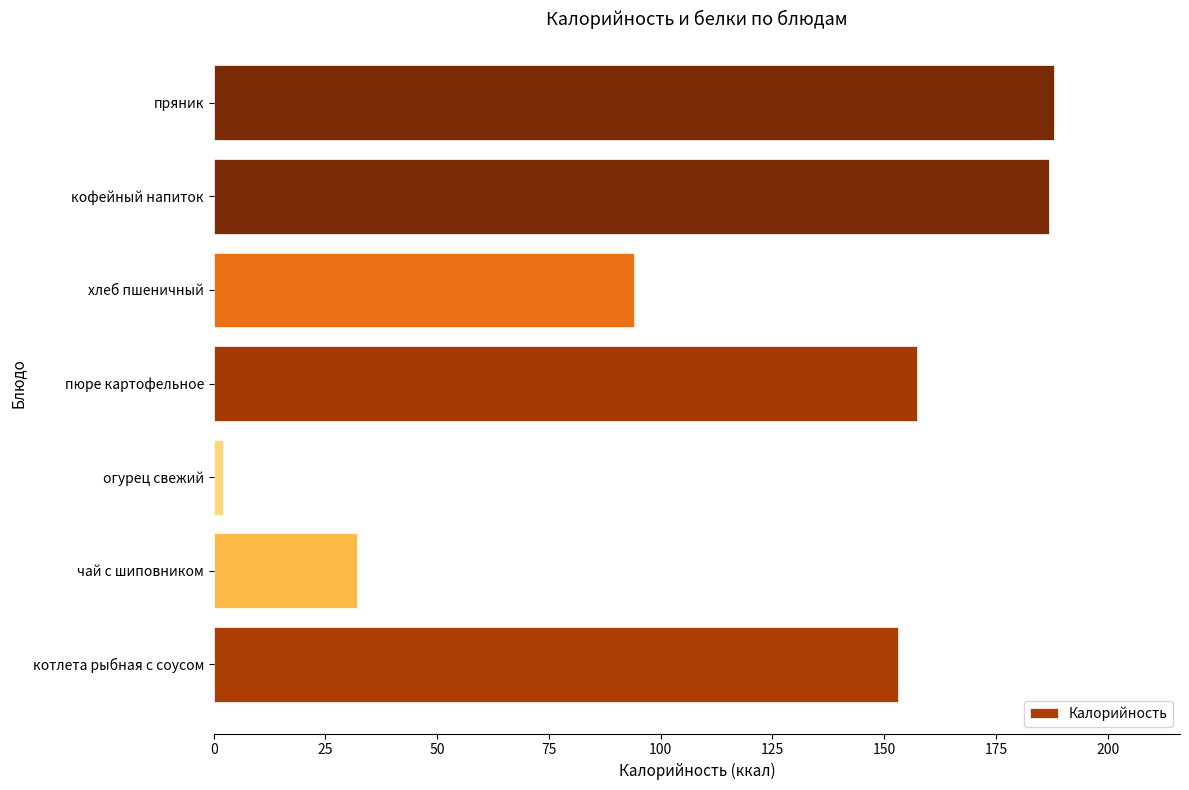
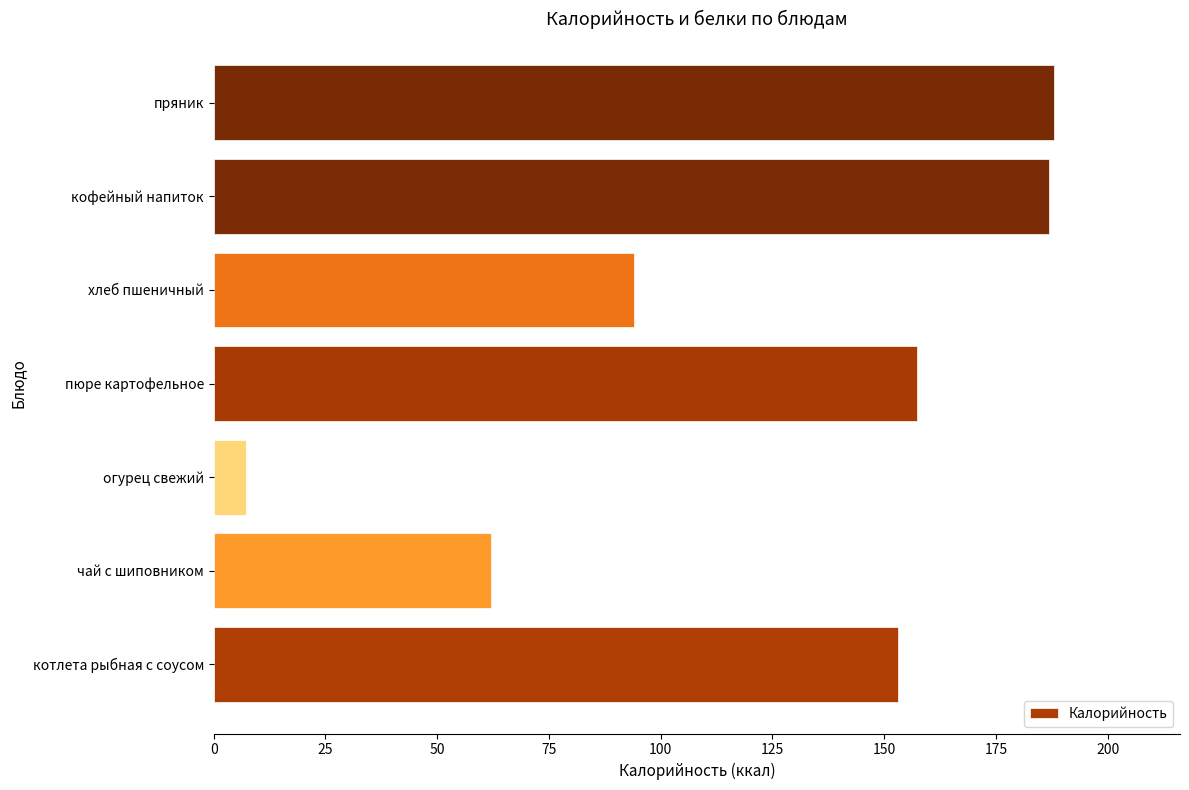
  {
    "пряник": 188,
    "кофейный напиток": 187,
    "хлеб пшеничный": 94,
    "пюре картофельное": 157,
-   "огурец свежий": 2,
-   "чай с шиповником": 32,
+   "огурец свежий": 7,
+   "чай с шиповником": 62,
    "котлета рыбная с соусом": 153
  }
